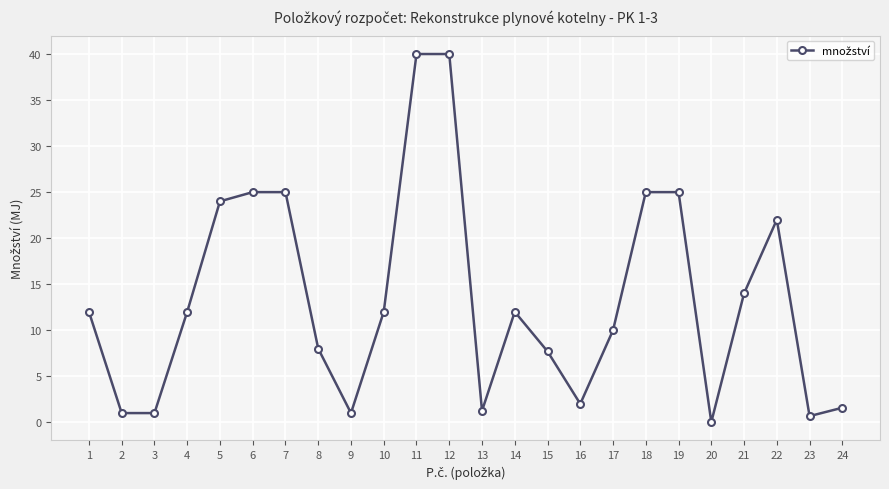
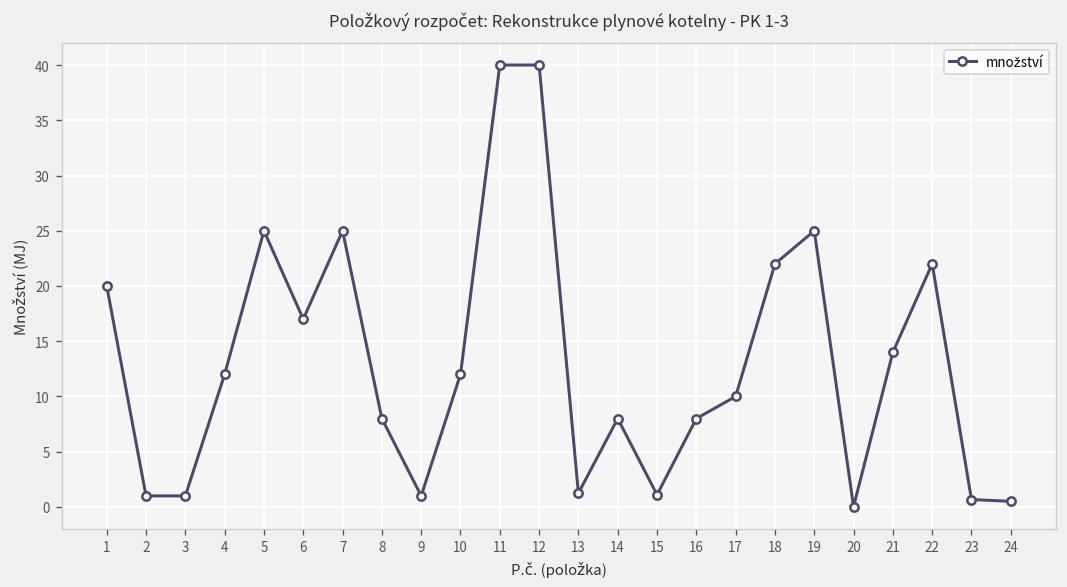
  {
-   "1": 12,
+   "1": 20,
    "2": 1,
    "3": 1,
    "4": 12,
-   "5": 24,
-   "6": 25,
+   "5": 25,
+   "6": 17,
    "7": 25,
    "8": 8,
    "9": 1,
    "10": 12,
    "11": 40,
    "12": 40,
    "13": 1,
-   "14": 12,
-   "15": 8,
-   "16": 2,
+   "14": 8,
+   "15": 1,
+   "16": 8,
    "17": 10,
-   "18": 25,
+   "18": 22,
    "19": 25,
    "20": 0,
    "21": 14,
    "22": 22,
    "23": 1,
-   "24": 2
+   "24": 1
  }
